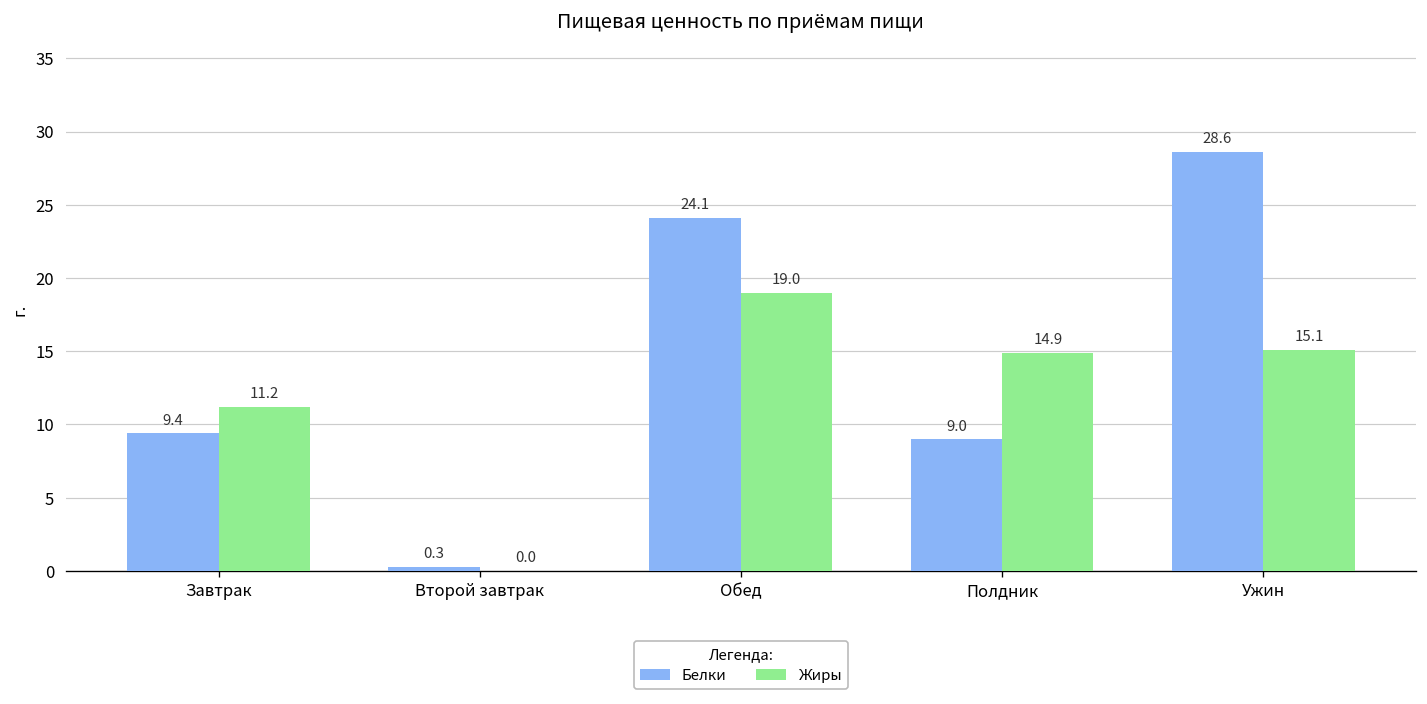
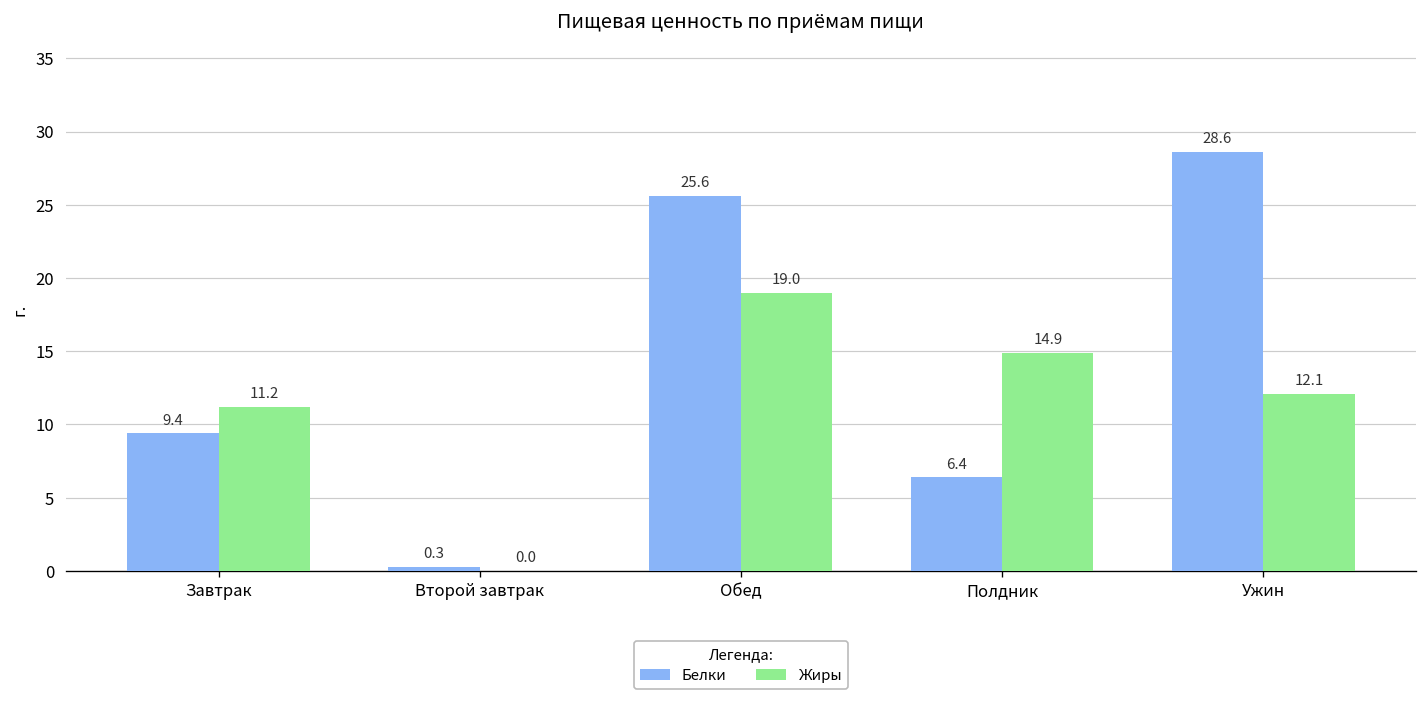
  {
    "Белки": {
      "Завтрак": 9.4,
      "Второй завтрак": 0.3,
-     "Обед": 24.1,
-     "Полдник": 9.0,
+     "Обед": 25.6,
+     "Полдник": 6.4,
      "Ужин": 28.6
    },
    "Жиры": {
      "Завтрак": 11.2,
      "Второй завтрак": 0.0,
      "Обед": 19.0,
      "Полдник": 14.9,
-     "Ужин": 15.1
+     "Ужин": 12.1
    }
  }
